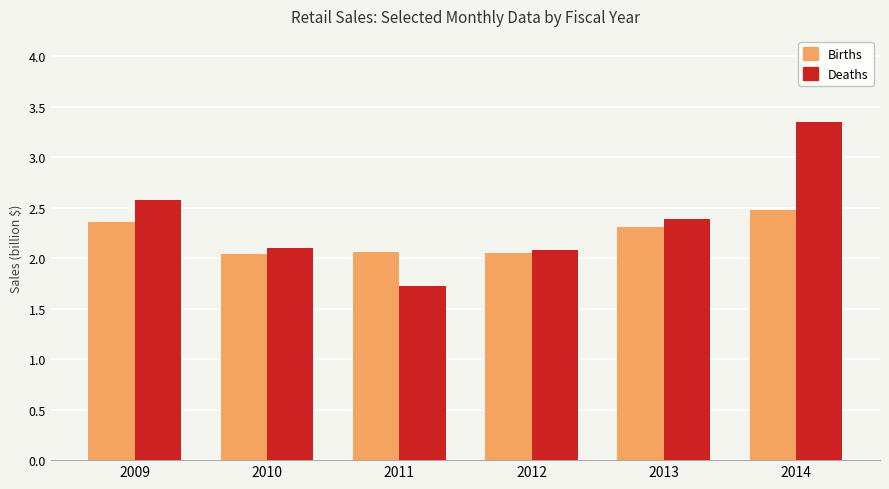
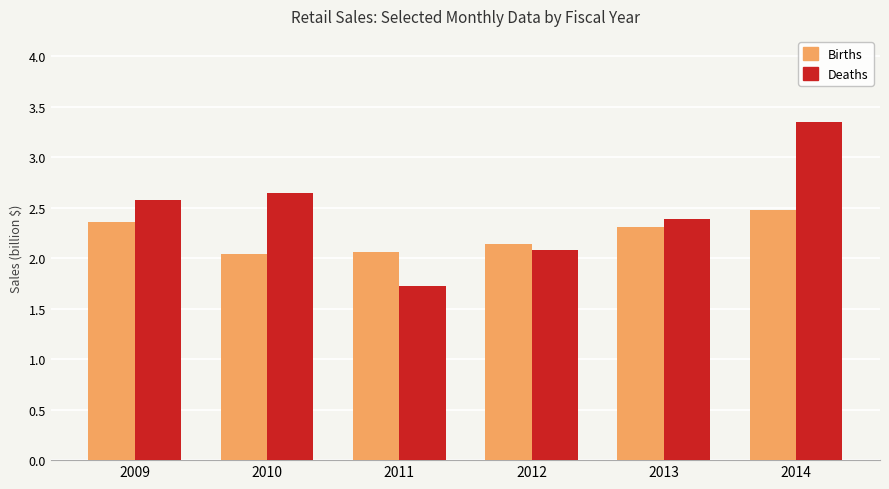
  {
    "Births": {
      "2009": 2.36,
      "2010": 2.04,
      "2011": 2.06,
-     "2012": 2.05,
+     "2012": 2.14,
      "2013": 2.31,
      "2014": 2.48
    },
    "Deaths": {
      "2009": 2.58,
-     "2010": 2.10,
+     "2010": 2.65,
      "2011": 1.72,
      "2012": 2.08,
      "2013": 2.38,
      "2014": 3.35
    }
  }
